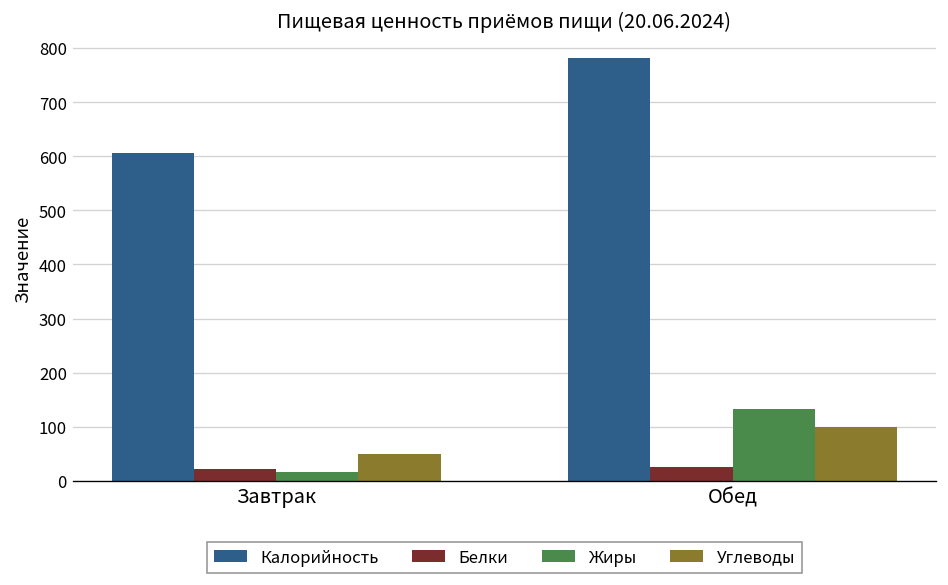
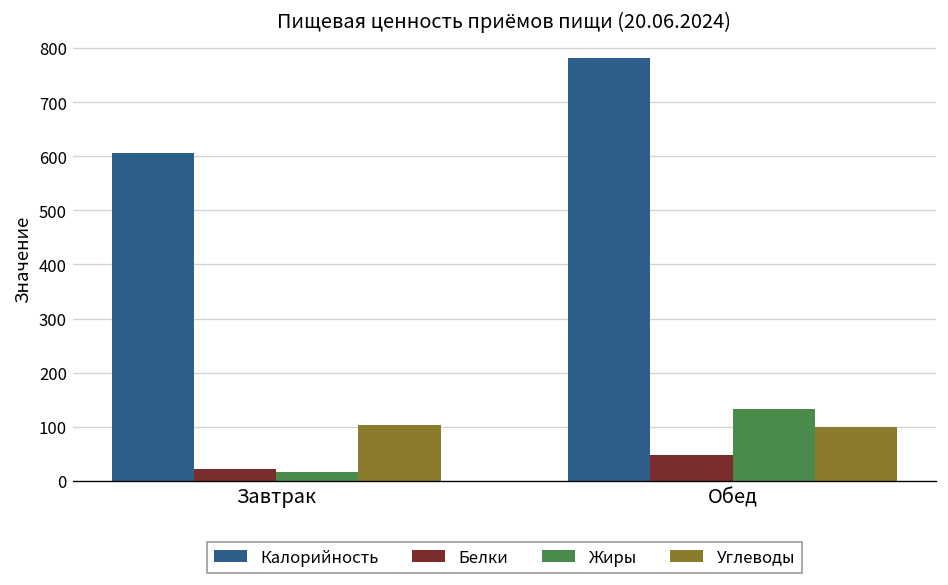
  {
    "Калорийность": {
      "Завтрак": 610,
      "Обед": 780
    },
    "Белки": {
      "Завтрак": 20,
-     "Обед": 30
+     "Обед": 50
    },
    "Жиры": {
      "Завтрак": 20,
      "Обед": 130
    },
    "Углеводы": {
-     "Завтрак": 50,
+     "Завтрак": 100,
      "Обед": 100
    }
  }
